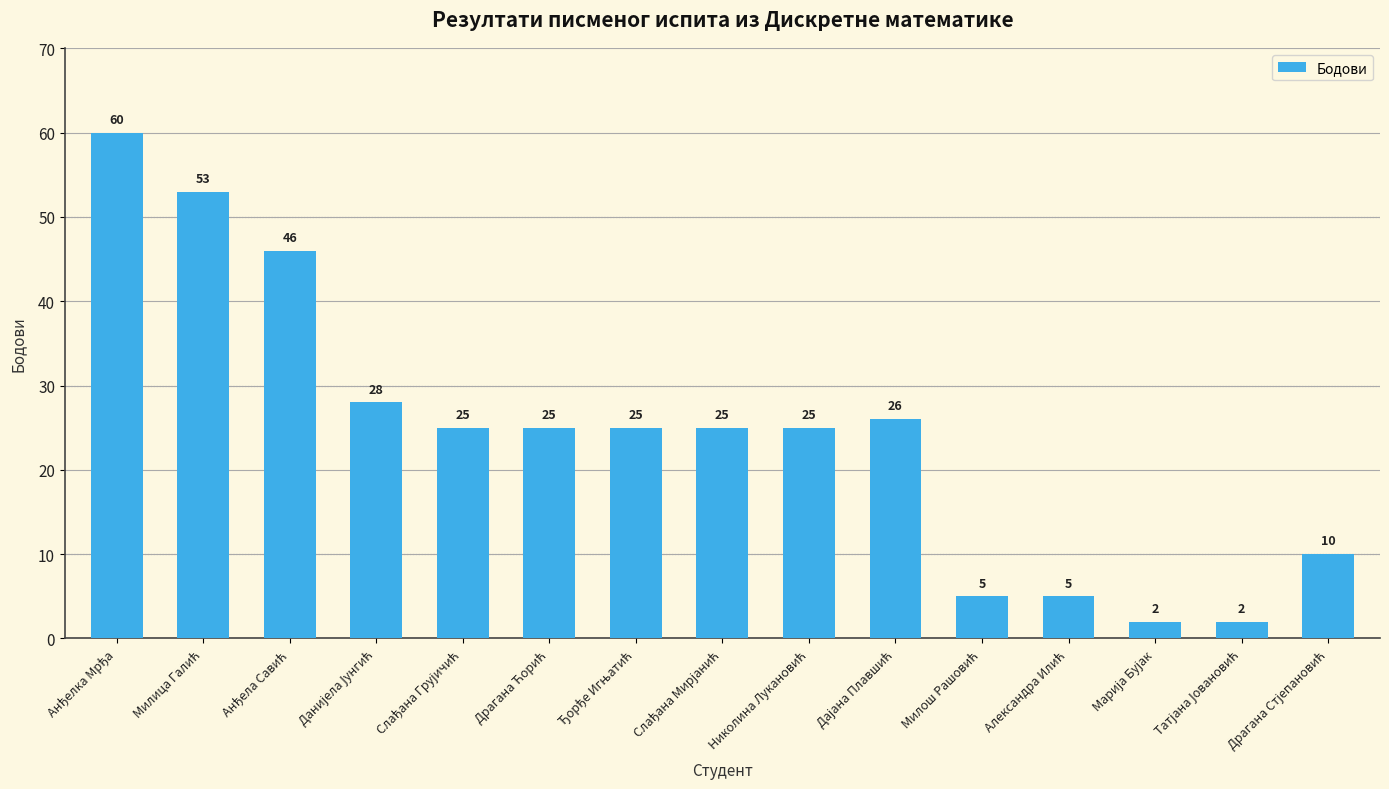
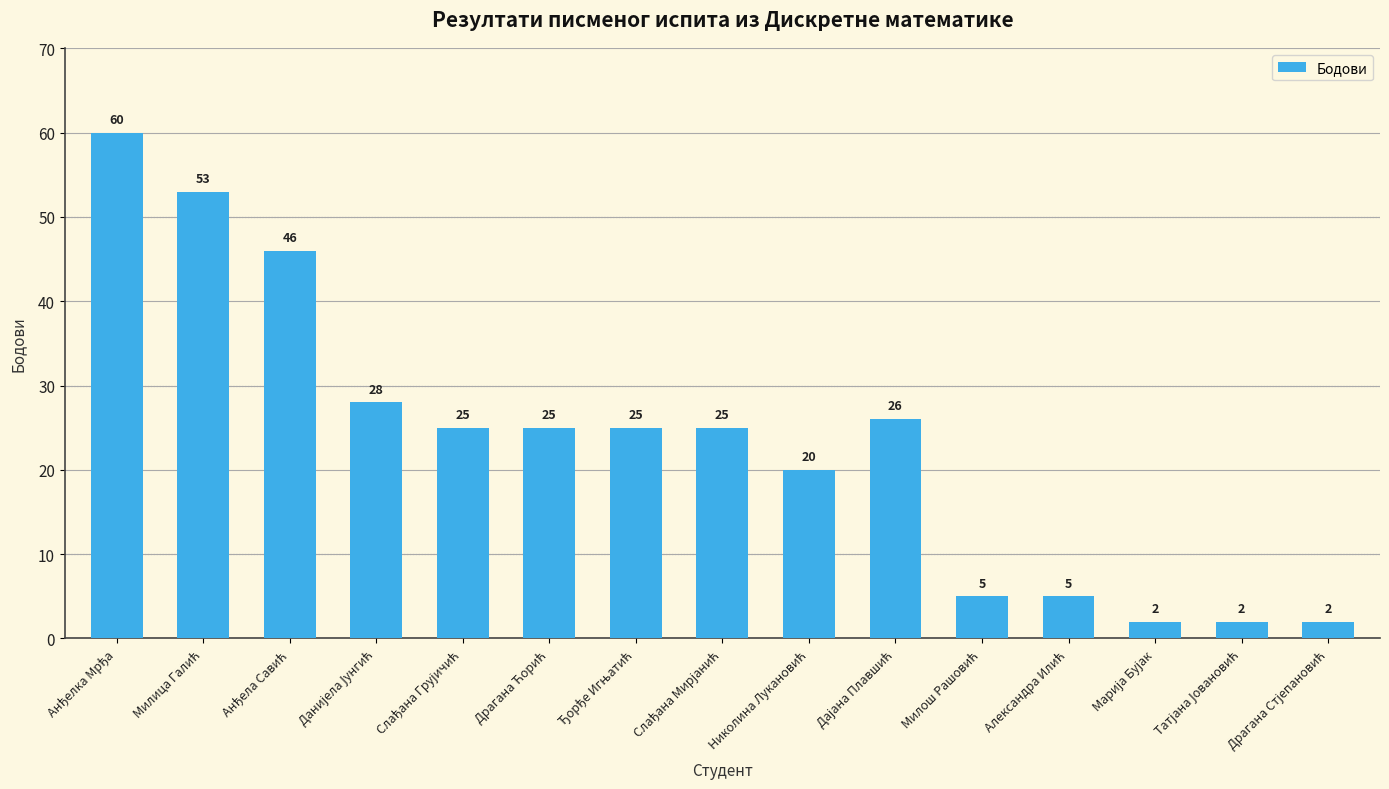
  {
    "Анђелка Мрђа": 60,
    "Милица Галић": 53,
    "Анђела Савић": 46,
    "Данијела Јунгић": 28,
    "Слађана Грујичић": 25,
    "Драгана Ћорић": 25,
    "Ђорђе Игњатић": 25,
    "Слађана Мирјанић": 25,
-   "Николина Лукановић": 25,
+   "Николина Лукановић": 20,
    "Дајана Плавшић": 26,
    "Милош Рашовић": 5,
    "Александра Илић": 5,
    "Марија Бујак": 2,
    "Татјана Јовановић": 2,
-   "Драгана Стјепановић": 10
+   "Драгана Стјепановић": 2
  }
